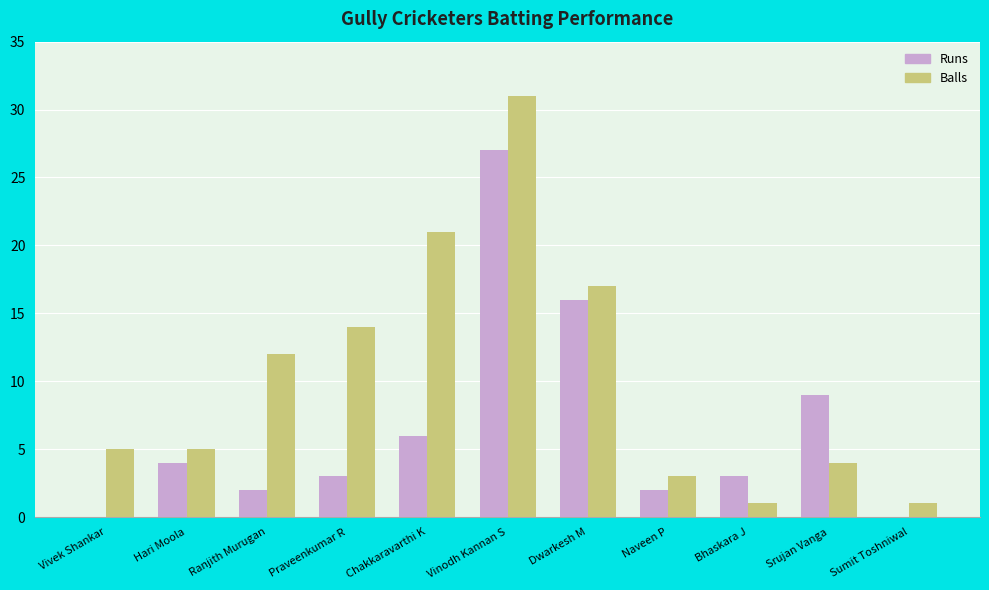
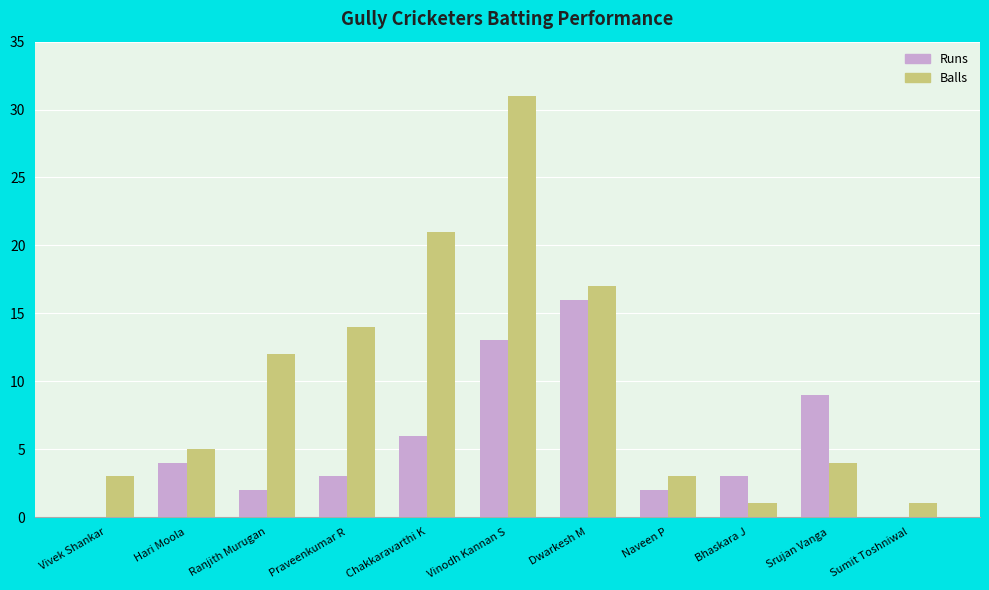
  {
    "Runs": {
      "Vivek Shankar": 0,
      "Hari Moola": 4,
      "Ranjith Murugan": 2,
      "Praveenkumar R": 3,
      "Chakkaravarthi K": 6,
-     "Vinodh Kannan S": 27,
+     "Vinodh Kannan S": 13,
      "Dwarkesh M": 16,
      "Naveen P": 2,
      "Bhaskara J": 3,
      "Srujan Vanga": 9,
      "Sumit Toshniwal": 0
    },
    "Balls": {
-     "Vivek Shankar": 5,
+     "Vivek Shankar": 3,
      "Hari Moola": 5,
      "Ranjith Murugan": 12,
      "Praveenkumar R": 14,
      "Chakkaravarthi K": 21,
      "Vinodh Kannan S": 31,
      "Dwarkesh M": 17,
      "Naveen P": 3,
      "Bhaskara J": 1,
      "Srujan Vanga": 4,
      "Sumit Toshniwal": 1
    }
  }
